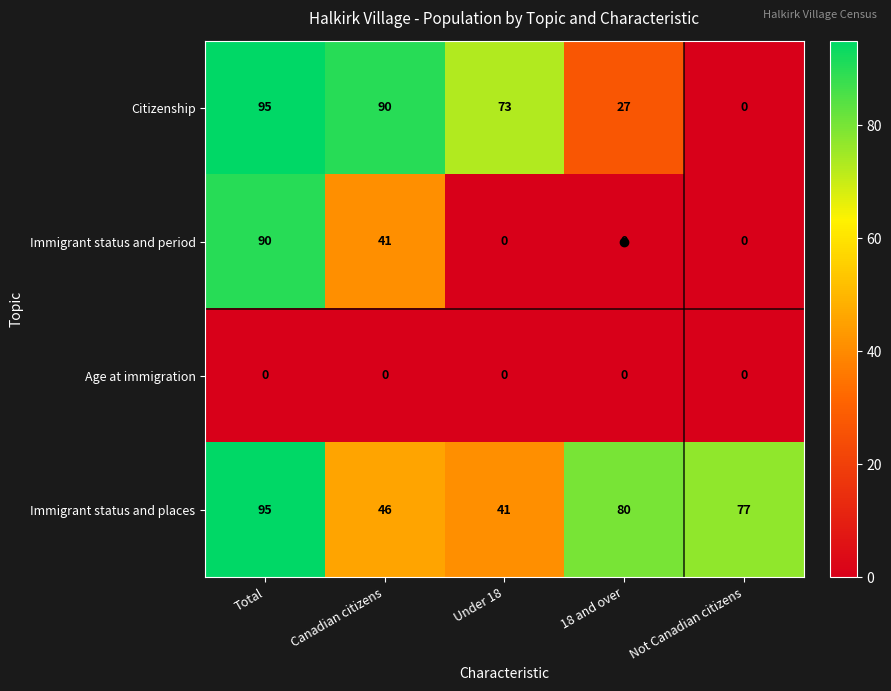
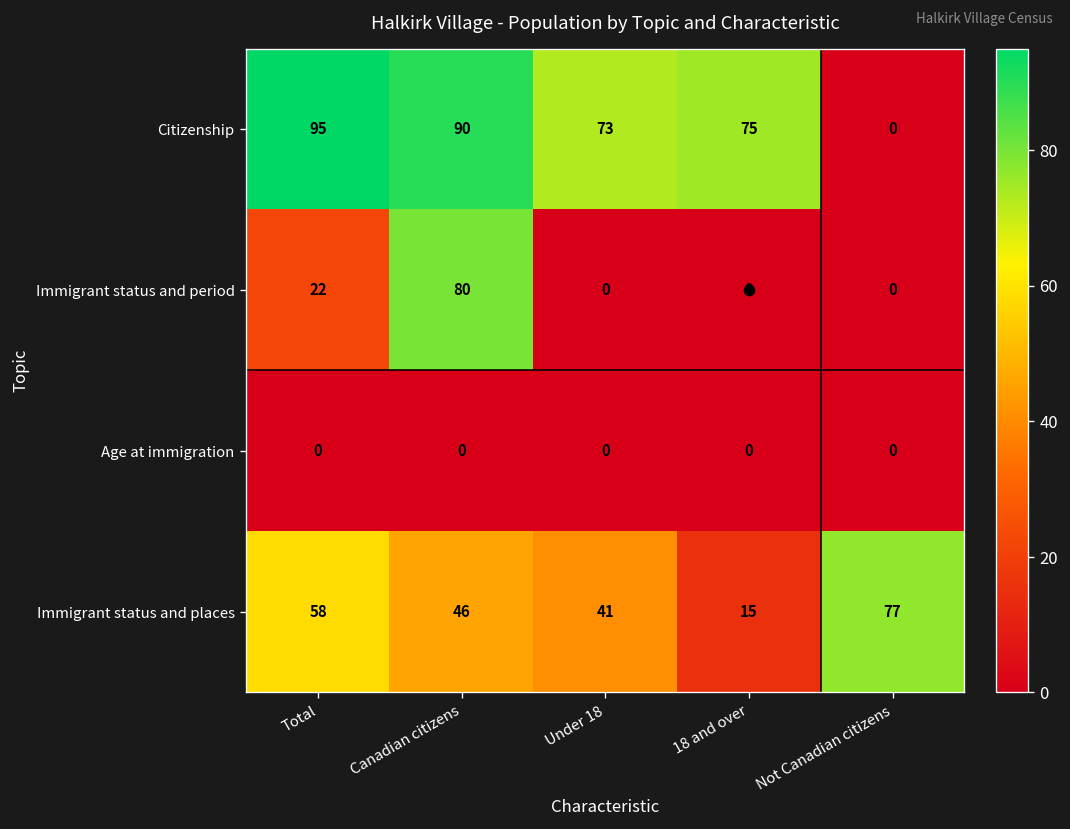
  {
    "Citizenship": {
      "Total": 95,
      "Canadian citizens": 90,
      "Under 18": 73,
-     "18 and over": 27,
+     "18 and over": 75,
      "Not Canadian citizens": 0
    },
    "Immigrant status and period": {
-     "Total": 90,
-     "Canadian citizens": 41,
+     "Total": 22,
+     "Canadian citizens": 80,
      "Under 18": 0,
      "Not Canadian citizens": 0
    },
    "Age at immigration": {
      "Total": 0,
      "Canadian citizens": 0,
      "Under 18": 0,
      "18 and over": 0,
      "Not Canadian citizens": 0
    },
    "Immigrant status and places": {
-     "Total": 95,
+     "Total": 58,
      "Canadian citizens": 46,
      "Under 18": 41,
-     "18 and over": 80,
+     "18 and over": 15,
      "Not Canadian citizens": 77
    }
  }
